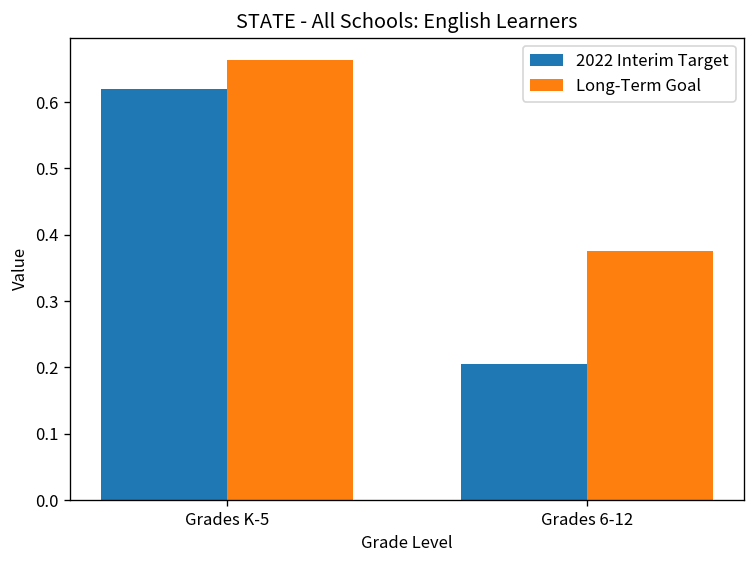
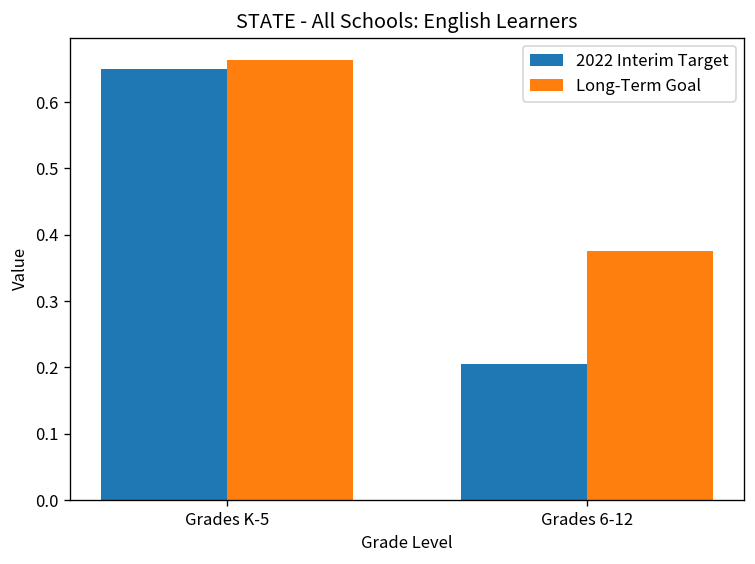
  {
    "2022 Interim Target": {
-     "Grades K-5": 0.62,
+     "Grades K-5": 0.65,
      "Grades 6-12": 0.21
    },
    "Long-Term Goal": {
      "Grades K-5": 0.66,
      "Grades 6-12": 0.38
    }
  }
